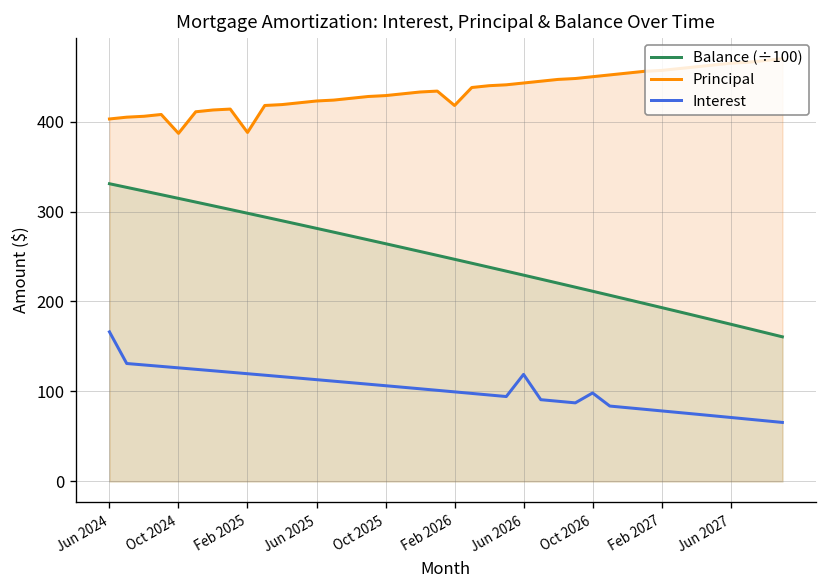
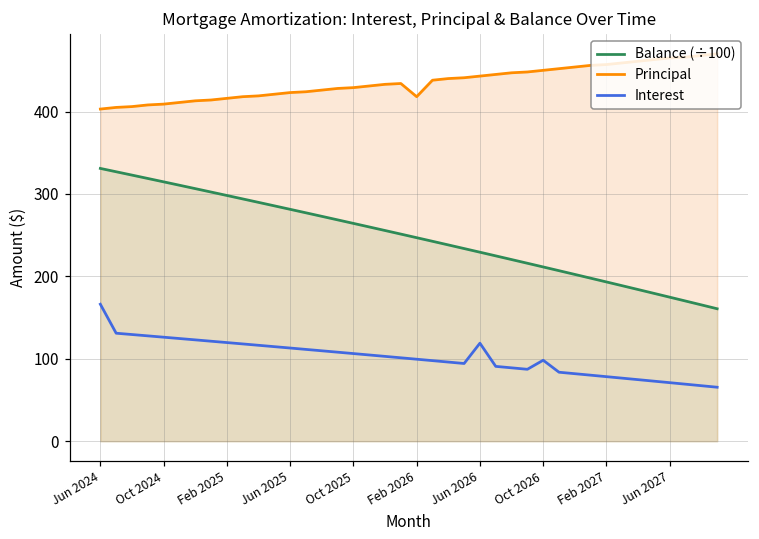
  {
    "Balance (÷100)": {
      "Jun 2024": 330,
      "Oct 2024": 310,
      "Feb 2025": 300,
      "Jun 2025": 280,
      "Oct 2025": 260,
      "Feb 2026": 250,
      "Jun 2026": 230,
      "Oct 2026": 210,
      "Feb 2027": 190,
      "Jun 2027": 170
    },
    "Principal": {
      "Jun 2024": 400,
-     "Oct 2024": 390,
-     "Feb 2025": 390,
+     "Oct 2024": 410,
+     "Feb 2025": 420,
      "Jun 2025": 420,
      "Oct 2025": 430,
      "Feb 2026": 420,
      "Jun 2026": 440,
      "Oct 2026": 450
    },
    "Interest": {
      "Jun 2024": 170,
      "Oct 2024": 130,
      "Feb 2025": 120,
      "Jun 2025": 110,
      "Oct 2025": 110,
      "Feb 2026": 100,
      "Jun 2026": 120,
      "Oct 2026": 100,
      "Feb 2027": 80,
      "Jun 2027": 70
    }
  }
